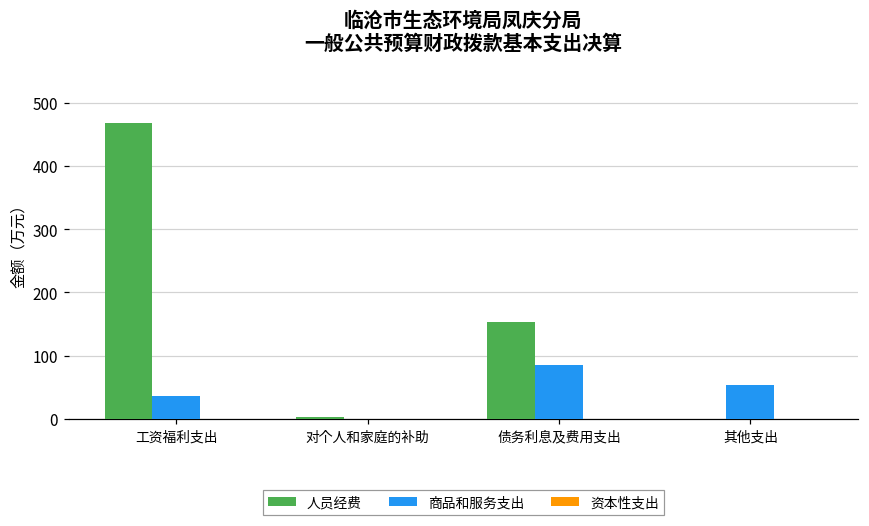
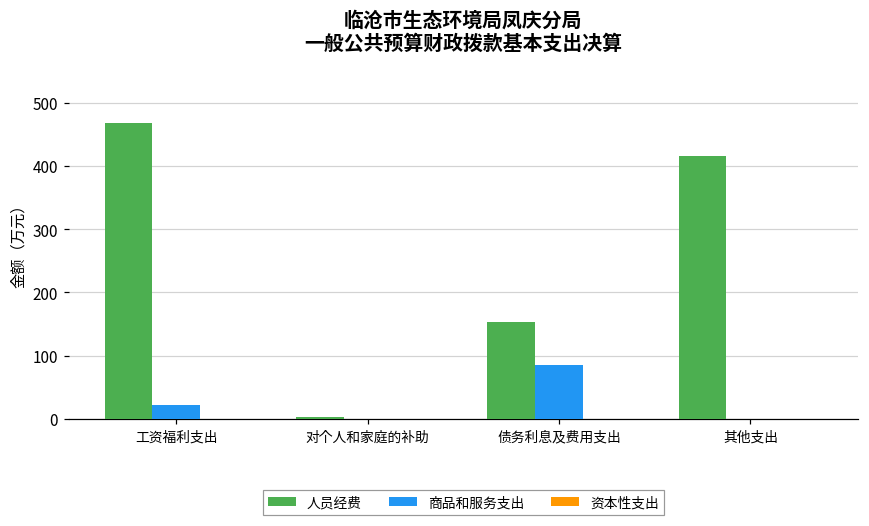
  {
    "人员经费": {
      "工资福利支出": 470,
      "债务利息及费用支出": 150,
-     "其他支出": 0
+     "其他支出": 420
    },
    "商品和服务支出": {
-     "工资福利支出": 40,
+     "工资福利支出": 20,
      "对个人和家庭的补助": 0,
      "债务利息及费用支出": 90,
-     "其他支出": 50
+     "其他支出": 0
    },
    "资本性支出": {
      "工资福利支出": 0,
      "对个人和家庭的补助": 0,
      "债务利息及费用支出": 0,
      "其他支出": 0
    }
  }
